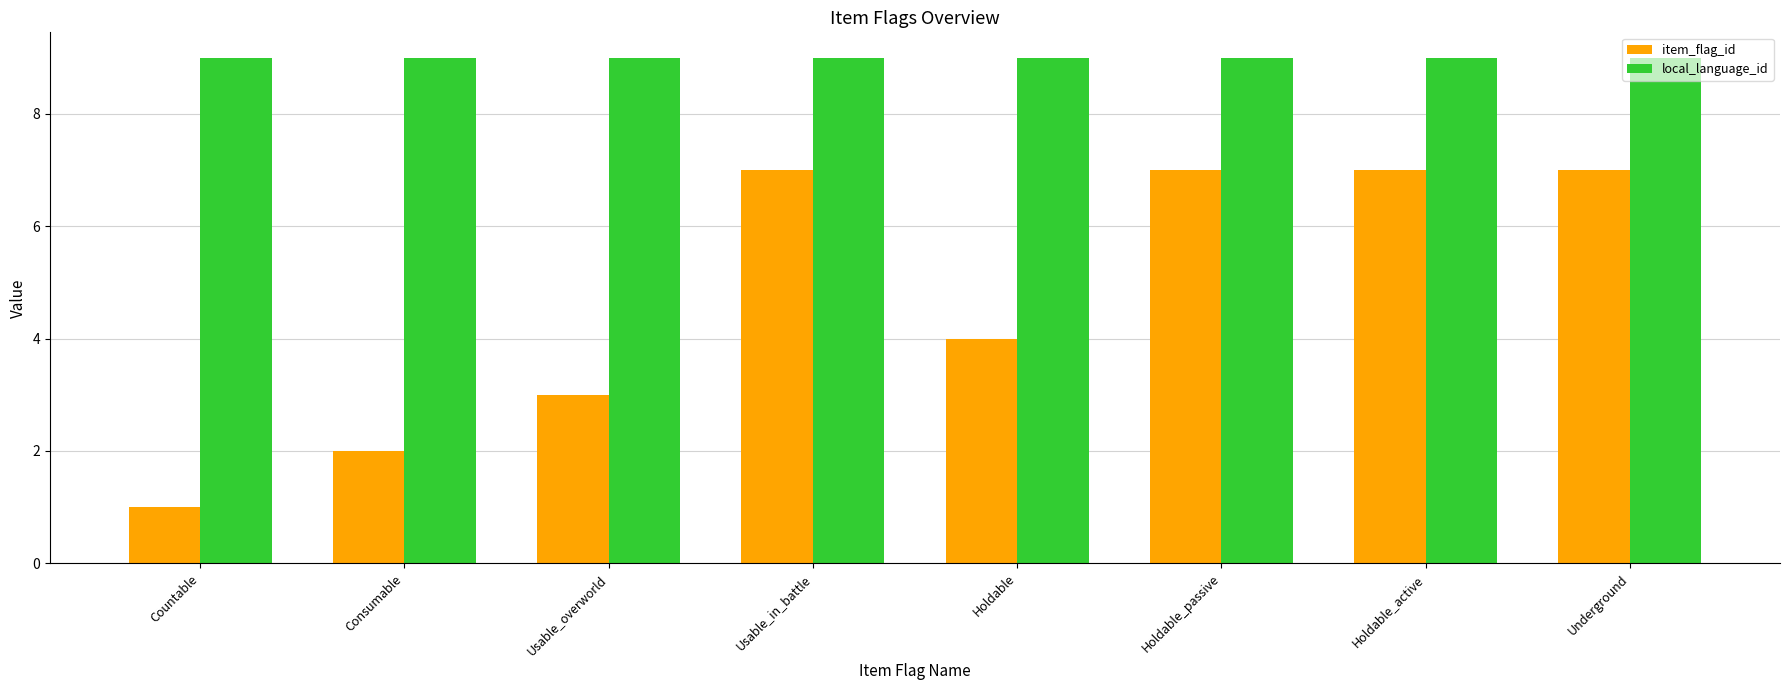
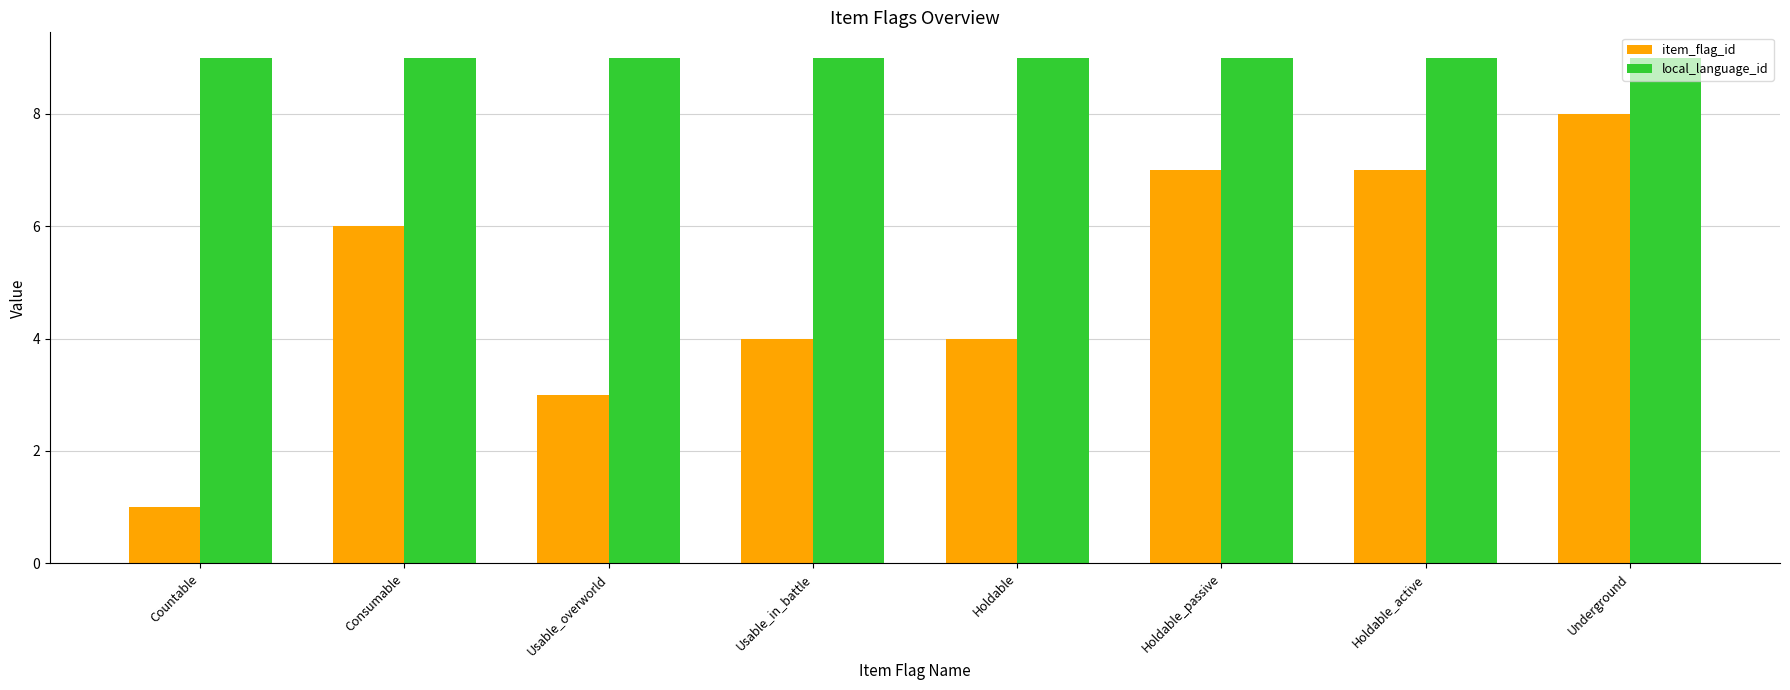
  {
    "item_flag_id": {
      "Countable": 1,
-     "Consumable": 2,
+     "Consumable": 6,
      "Usable_overworld": 3,
-     "Usable_in_battle": 7,
+     "Usable_in_battle": 4,
      "Holdable": 4,
      "Holdable_passive": 7,
      "Holdable_active": 7,
-     "Underground": 7
+     "Underground": 8
    },
    "local_language_id": {
      "Countable": 9,
      "Consumable": 9,
      "Usable_overworld": 9,
      "Usable_in_battle": 9,
      "Holdable": 9,
      "Holdable_passive": 9,
      "Holdable_active": 9
    }
  }
